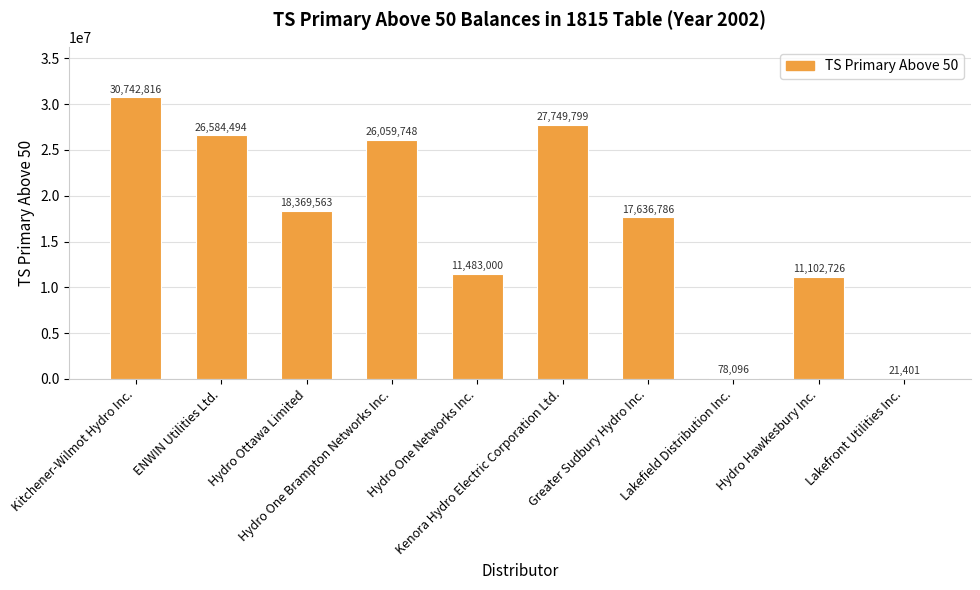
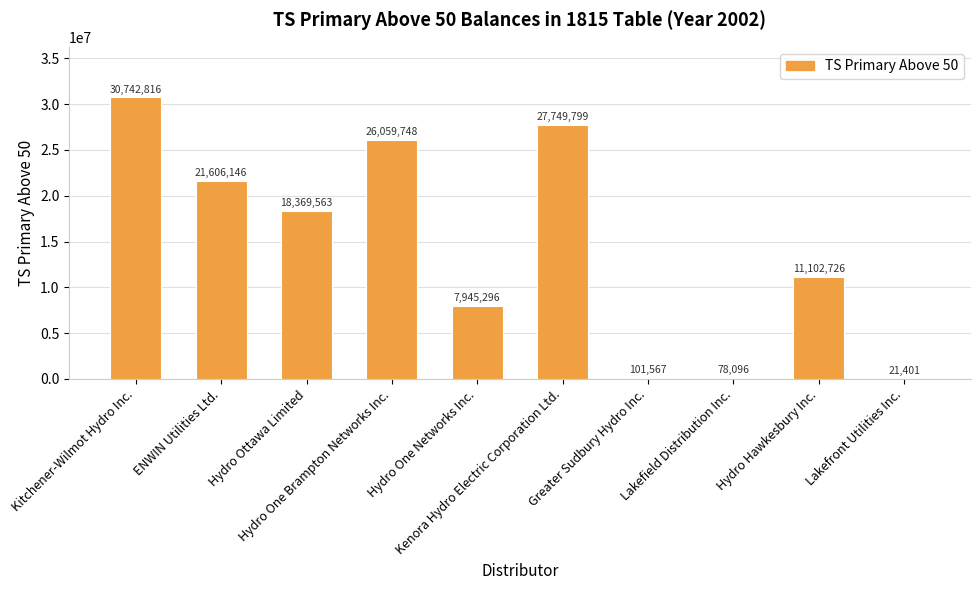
  {
    "Kitchener-Wilmot Hydro Inc.": "30,742,816",
-   "ENWIN Utilities Ltd.": "26,584,494",
+   "ENWIN Utilities Ltd.": "21,606,146",
    "Hydro Ottawa Limited": "18,369,563",
    "Hydro One Brampton Networks Inc.": "26,059,748",
-   "Hydro One Networks Inc.": "11,483,000",
+   "Hydro One Networks Inc.": "7,945,296",
    "Kenora Hydro Electric Corporation Ltd.": "27,749,799",
-   "Greater Sudbury Hydro Inc.": "17,636,786",
+   "Greater Sudbury Hydro Inc.": "101,567",
    "Lakefield Distribution Inc.": "78,096",
    "Hydro Hawkesbury Inc.": "11,102,726",
    "Lakefront Utilities Inc.": "21,401"
  }
